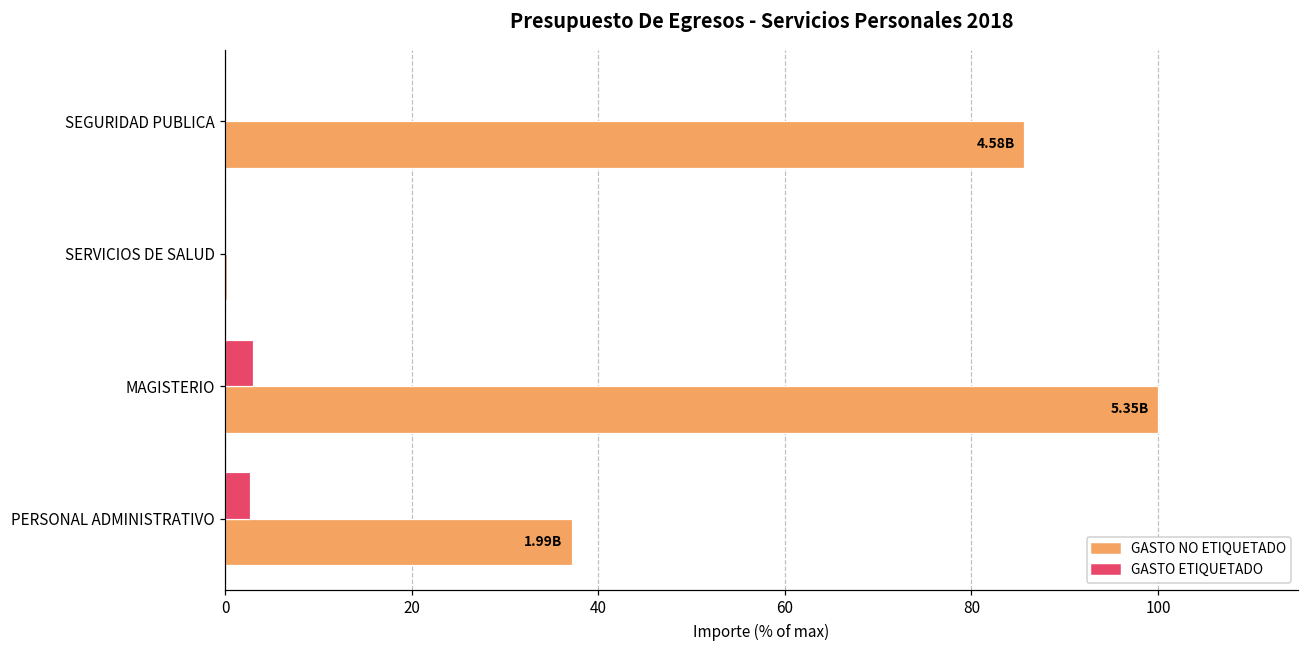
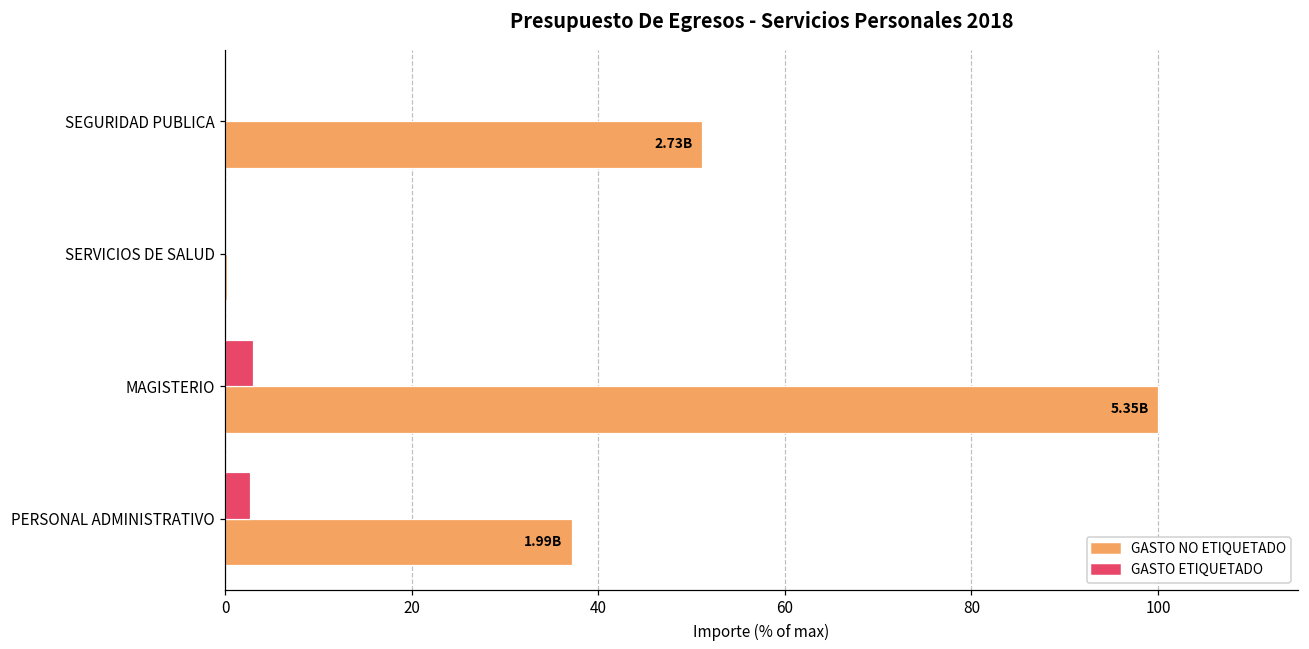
  {
    "GASTO NO ETIQUETADO": {
-     "SEGURIDAD PUBLICA": "4.58B"
+     "SEGURIDAD PUBLICA": "2.73B"
    },
    "GASTO ETIQUETADO": {
      "SEGURIDAD PUBLICA": "0",
      "SERVICIOS DE SALUD": "0",
      "MAGISTERIO": "3",
      "PERSONAL ADMINISTRATIVO": "3"
    }
  }
